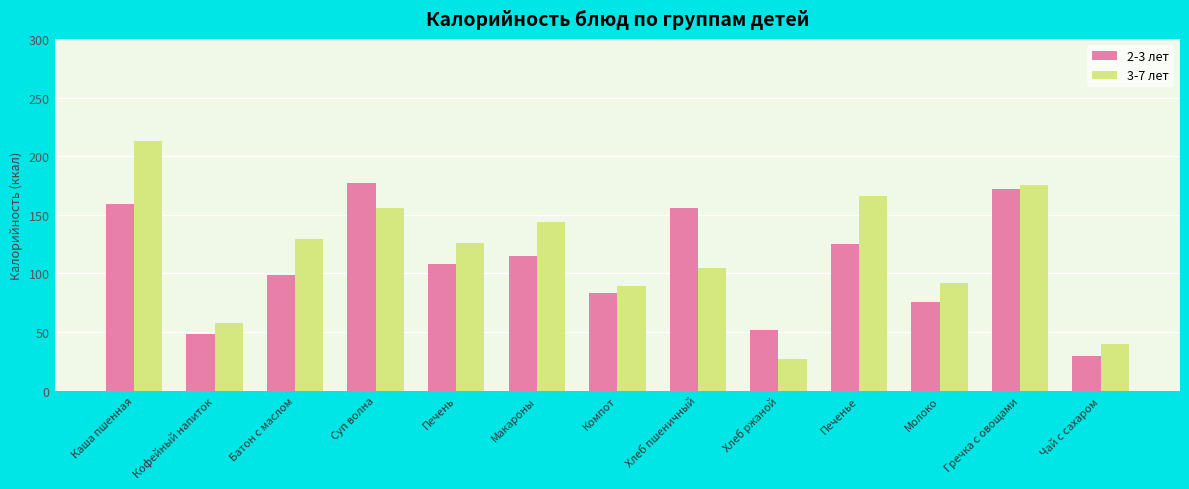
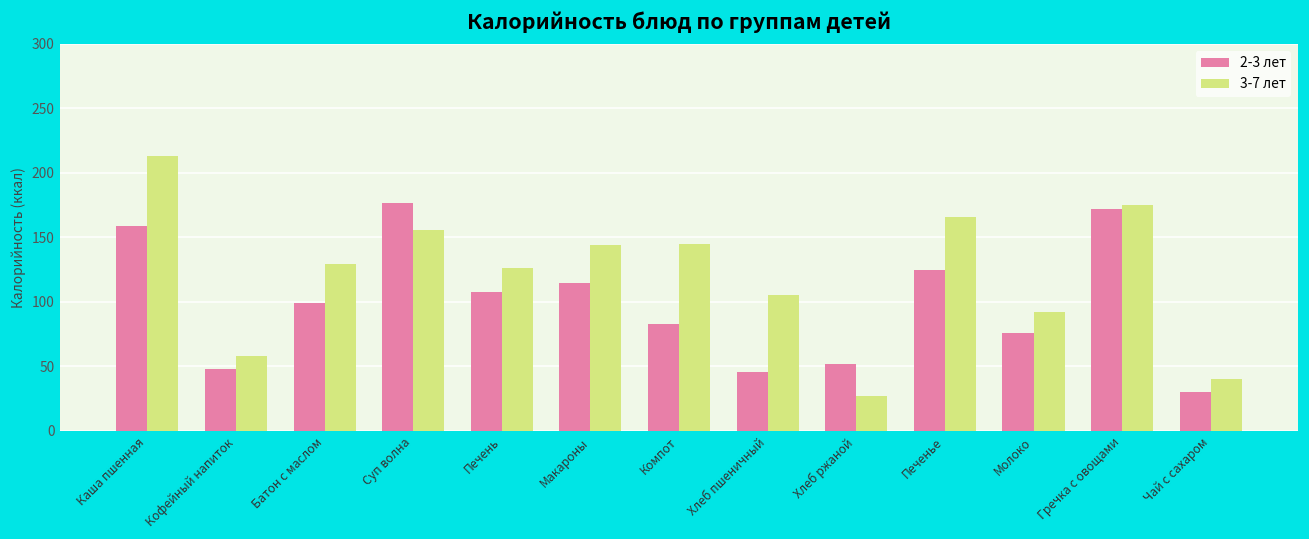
  {
    "2-3 лет": {
      "Каша пшенная": 159,
      "Кофейный напиток": 48,
      "Батон с маслом": 99,
      "Суп волна": 177,
      "Печень": 108,
      "Макароны": 115,
      "Компот": 83,
-     "Хлеб пшеничный": 156,
+     "Хлеб пшеничный": 46,
      "Хлеб ржаной": 52,
      "Печенье": 125,
      "Молоко": 76,
      "Гречка с овощами": 172,
      "Чай с сахаром": 30
    },
    "3-7 лет": {
      "Каша пшенная": 213,
      "Кофейный напиток": 58,
      "Батон с маслом": 129,
      "Суп волна": 156,
      "Печень": 126,
      "Макароны": 144,
-     "Компот": 89,
+     "Компот": 145,
      "Хлеб пшеничный": 105,
      "Хлеб ржаной": 27,
      "Печенье": 166,
      "Молоко": 92,
      "Гречка с овощами": 175,
      "Чай с сахаром": 40
    }
  }
